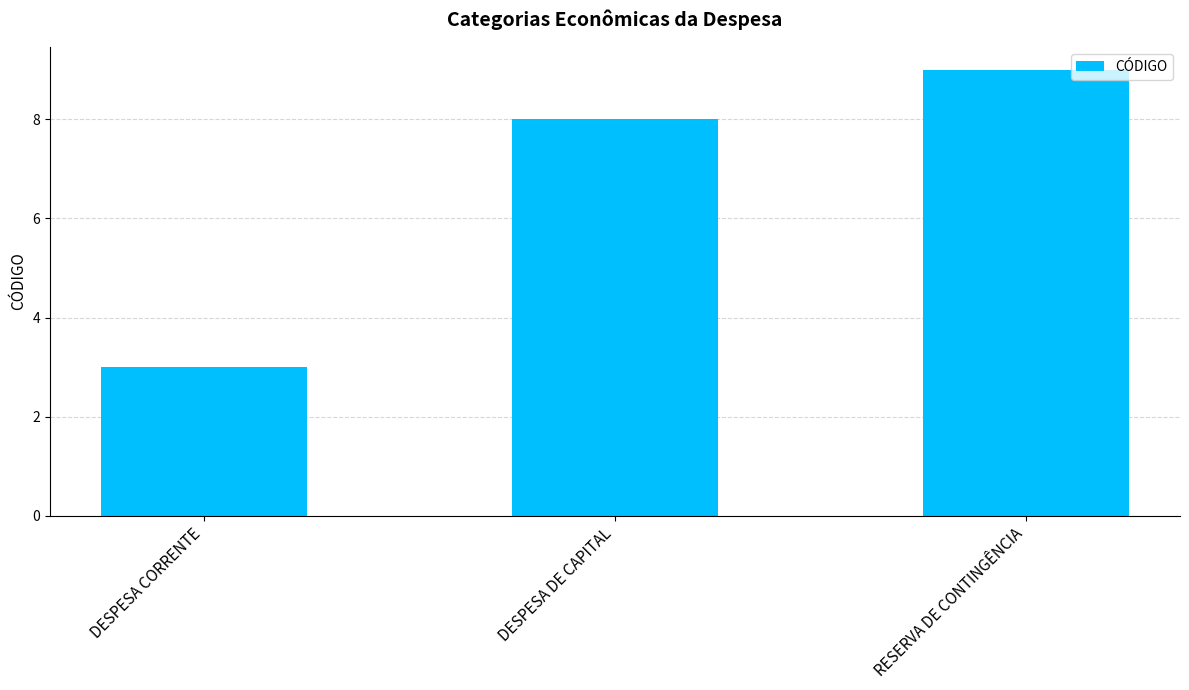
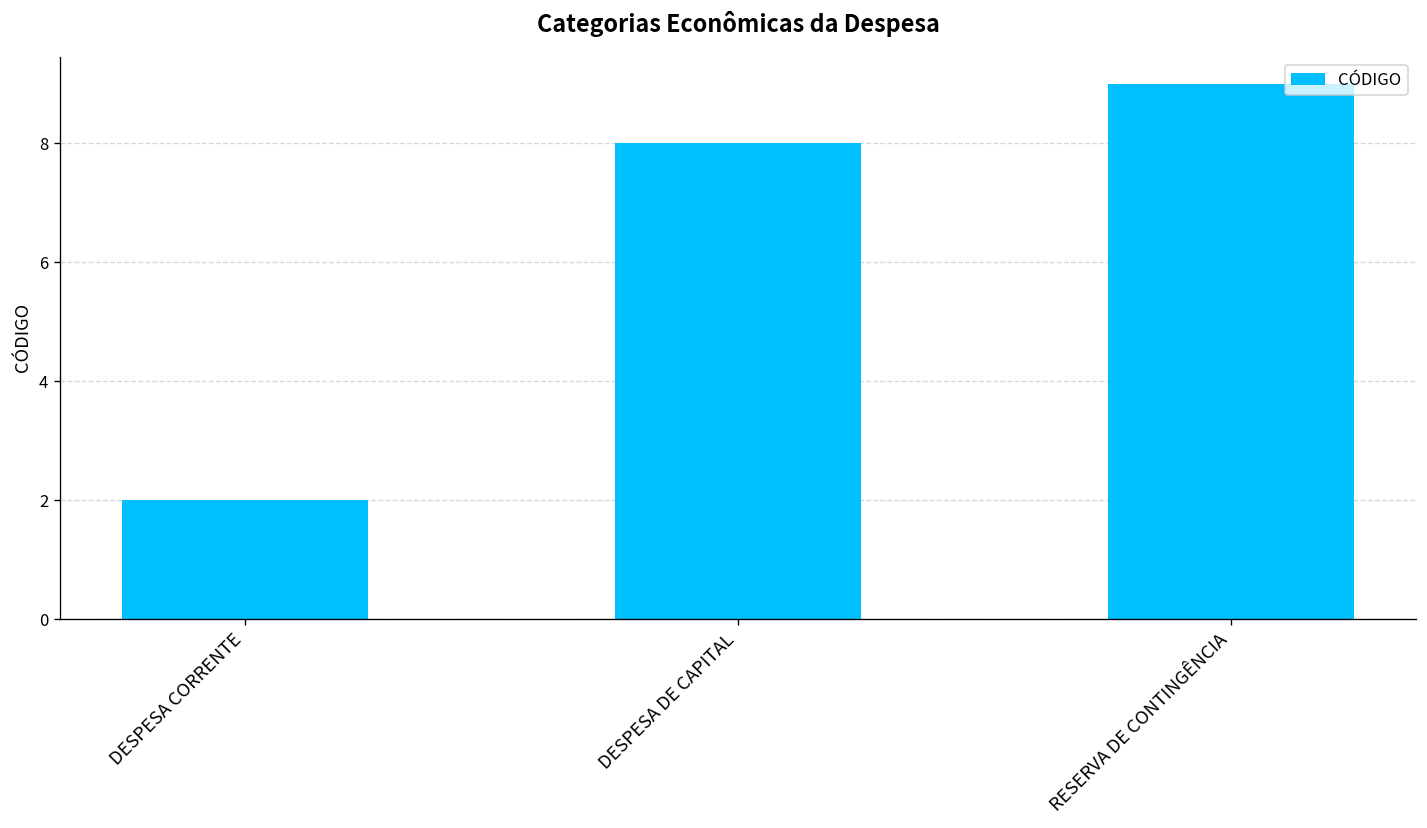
  {
-   "DESPESA CORRENTE": 3,
+   "DESPESA CORRENTE": 2,
    "DESPESA DE CAPITAL": 8,
    "RESERVA DE CONTINGÊNCIA": 9
  }
